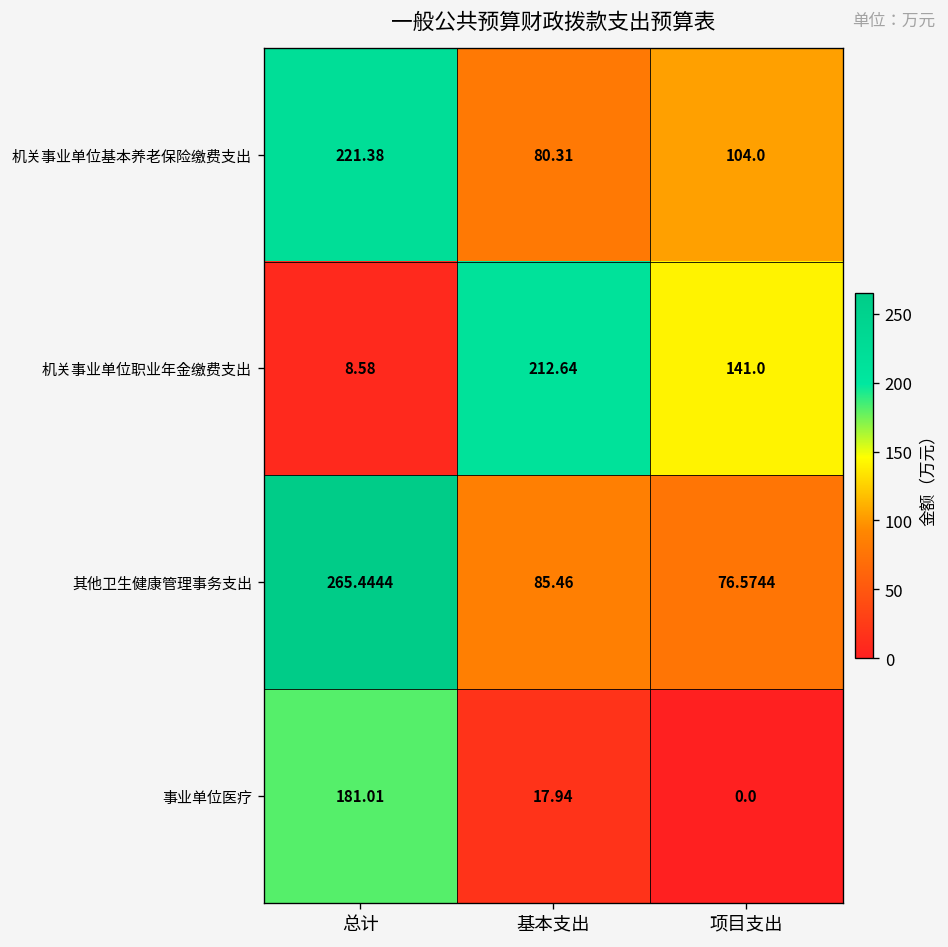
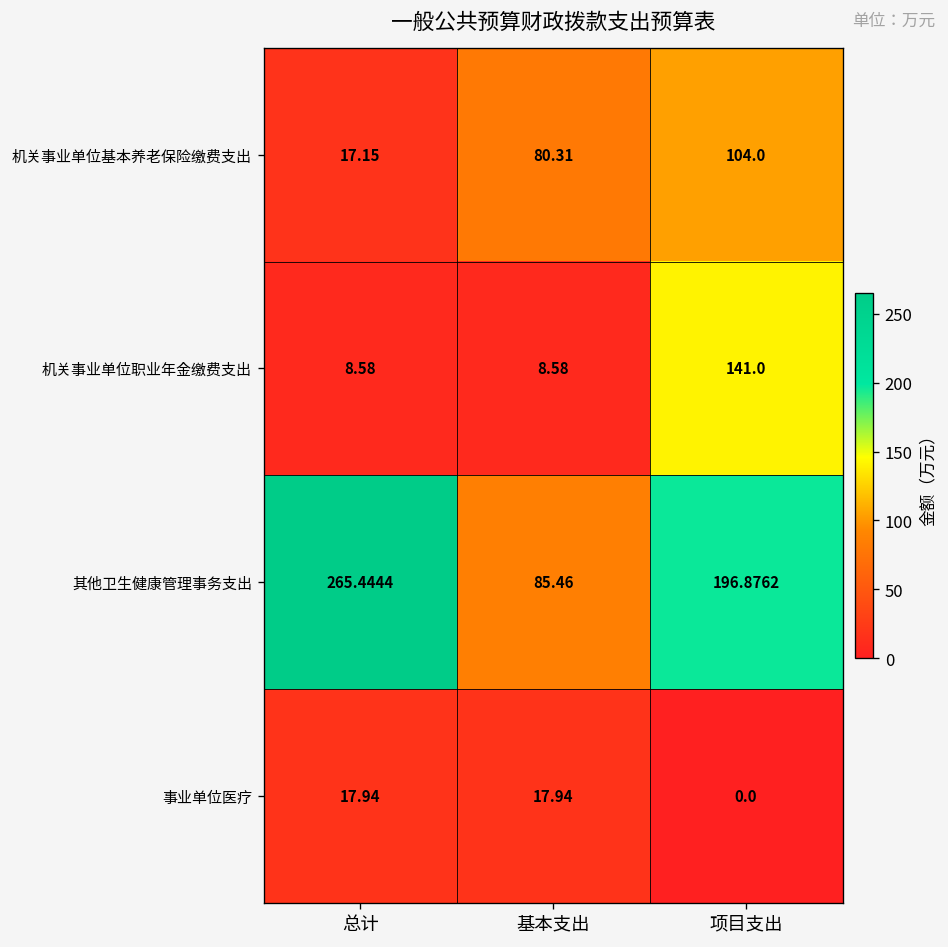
  {
    "机关事业单位基本养老保险缴费支出": {
-     "总计": 221.38,
+     "总计": 17.15,
      "基本支出": 80.31,
      "项目支出": 104.0
    },
    "机关事业单位职业年金缴费支出": {
      "总计": 8.58,
-     "基本支出": 212.64,
+     "基本支出": 8.58,
      "项目支出": 141.0
    },
    "其他卫生健康管理事务支出": {
      "总计": 265.4444,
      "基本支出": 85.46,
-     "项目支出": 76.5744
+     "项目支出": 196.8762
    },
    "事业单位医疗": {
-     "总计": 181.01,
+     "总计": 17.94,
      "基本支出": 17.94,
      "项目支出": 0.0
    }
  }
